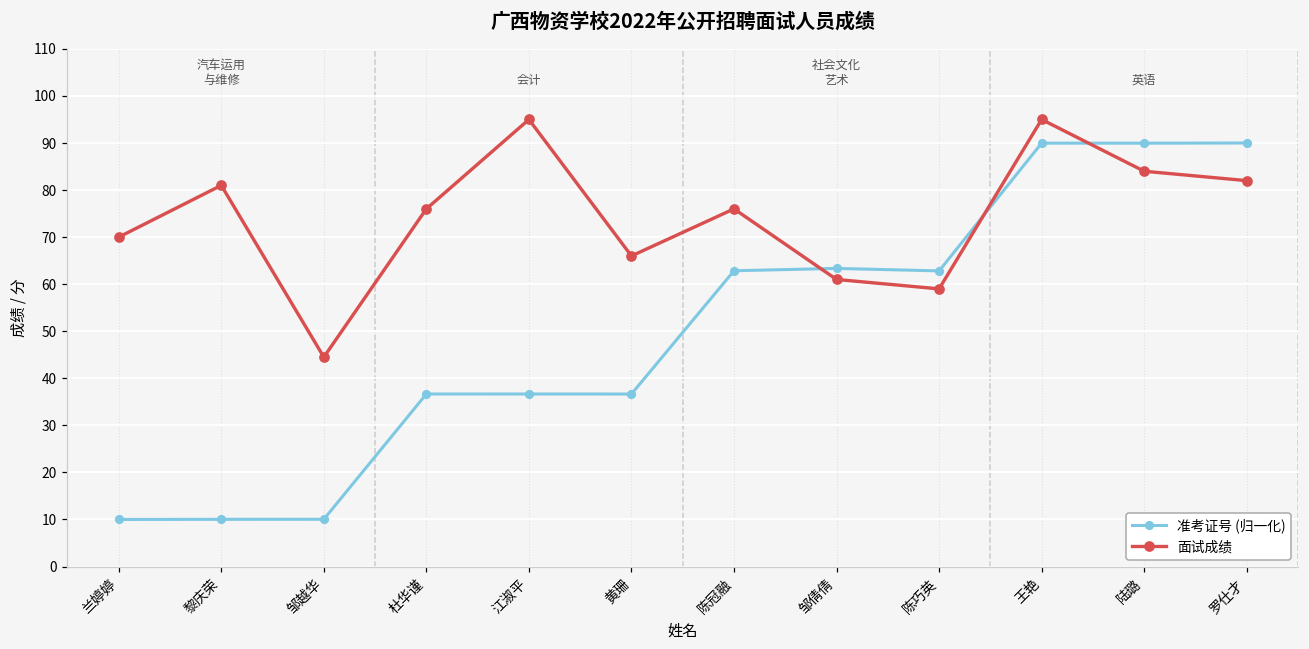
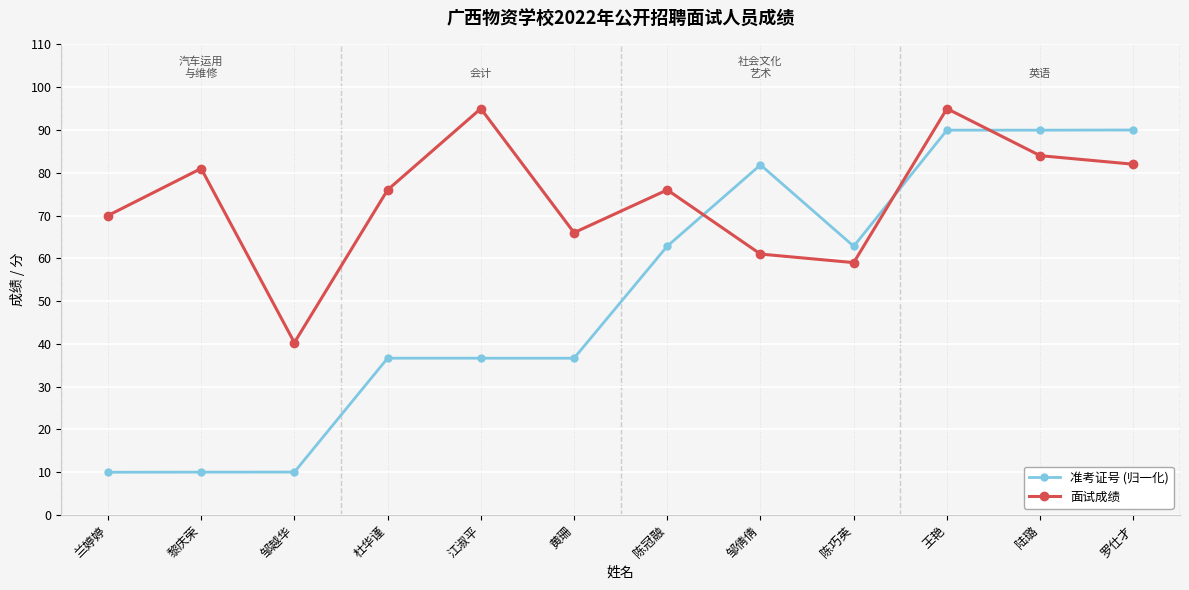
  {
    "准考证号 (归一化)": {
      "兰婷婷": 10,
      "黎庆荣": 10,
      "邹越华": 10,
      "杜华谨": 37,
      "江淑平": 37,
      "黄珊": 37,
      "陈冠融": 63,
-     "邹倩倩": 63,
+     "邹倩倩": 82,
      "陈巧英": 63,
      "王艳": 90,
      "陆璐": 90,
      "罗仕才": 90
    },
    "面试成绩": {
      "兰婷婷": 70,
      "黎庆荣": 81,
-     "邹越华": 45,
+     "邹越华": 40,
      "杜华谨": 76,
      "江淑平": 95,
      "黄珊": 66,
      "陈冠融": 76,
      "邹倩倩": 61,
      "陈巧英": 59,
      "王艳": 95,
      "陆璐": 84,
      "罗仕才": 82
    }
  }
